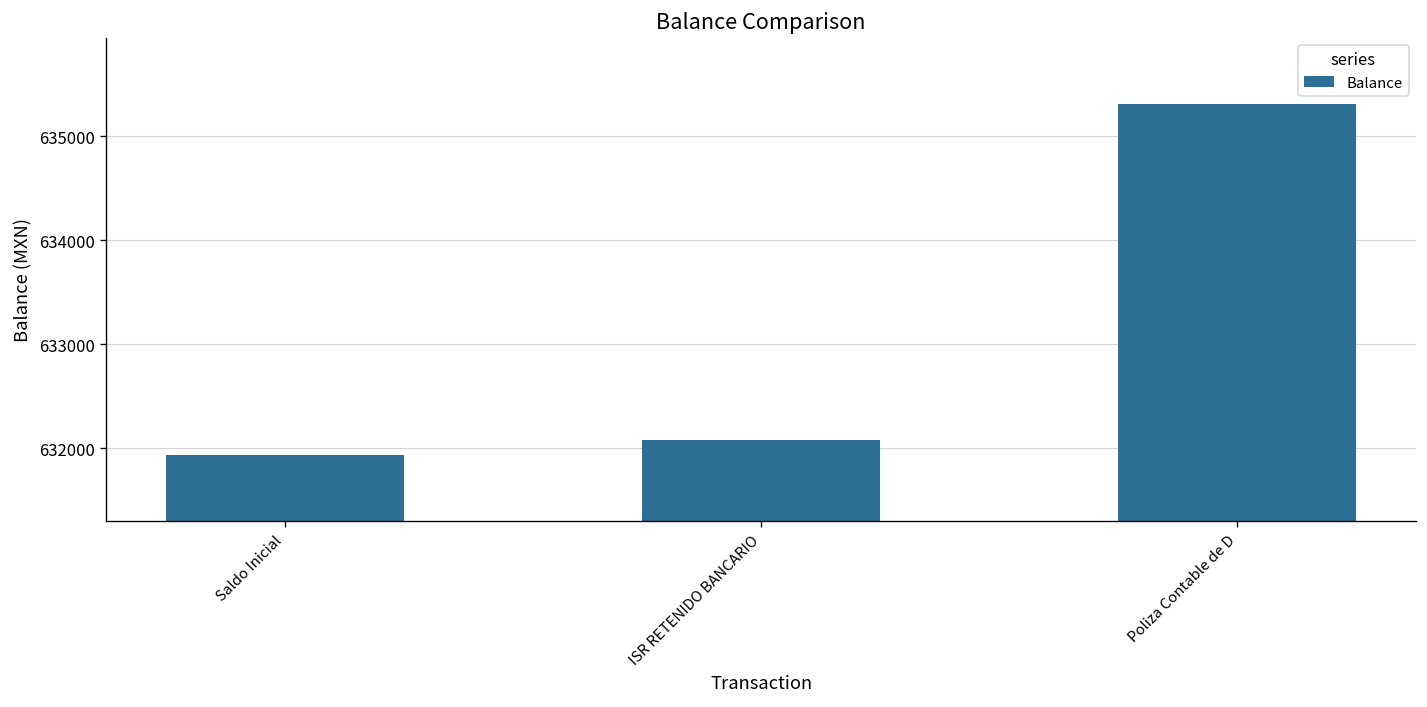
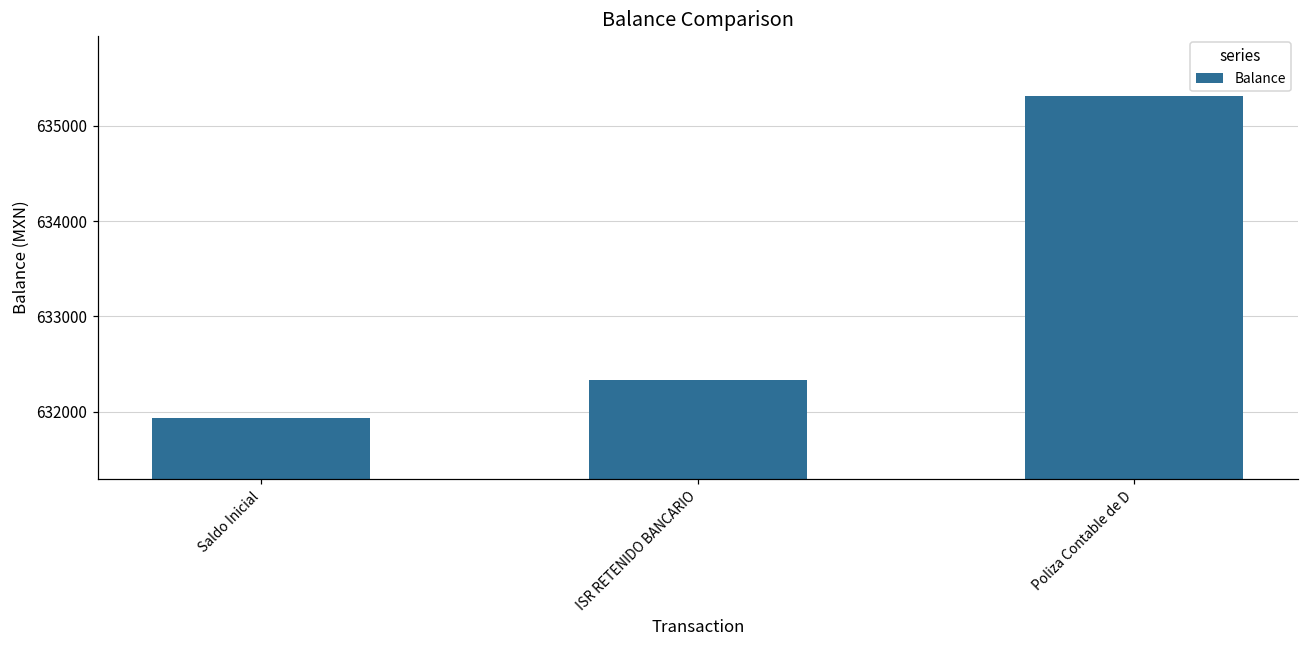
  {
    "Saldo Inicial": 631900,
-   "ISR RETENIDO BANCARIO": 632100,
+   "ISR RETENIDO BANCARIO": 632300,
    "Poliza Contable de D": 635300
  }
